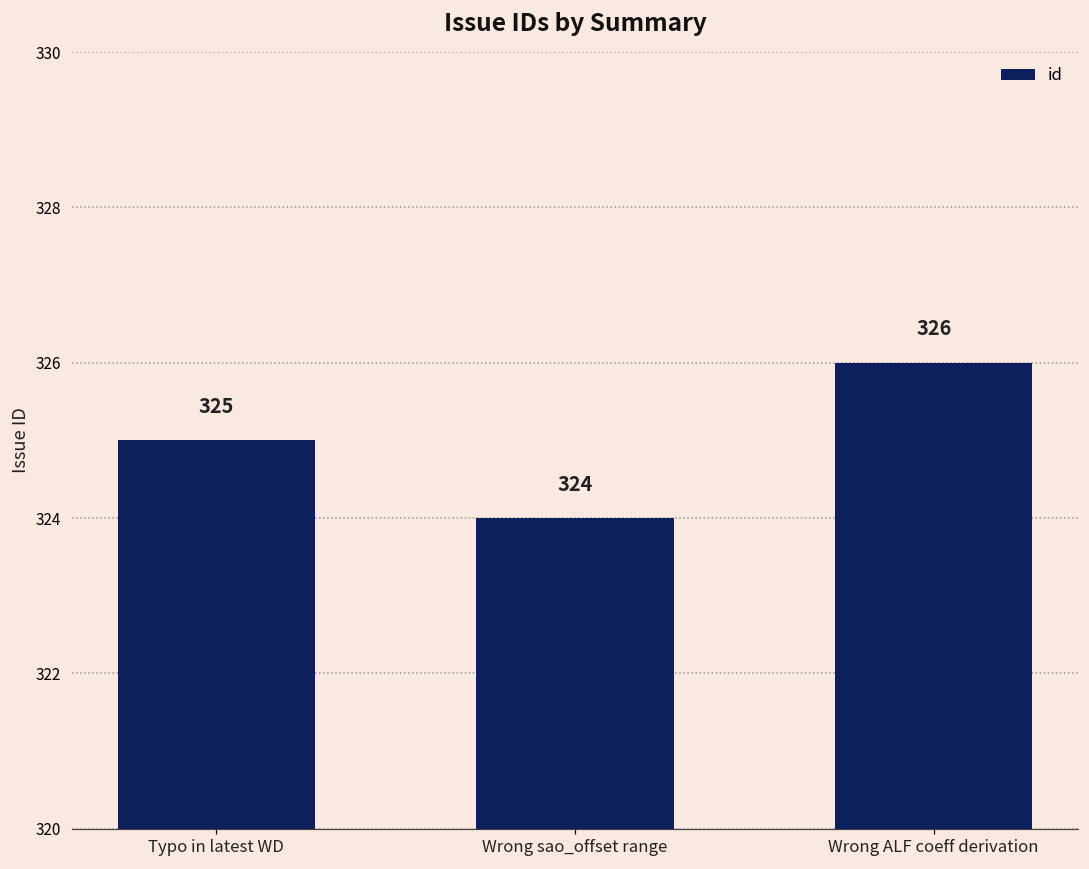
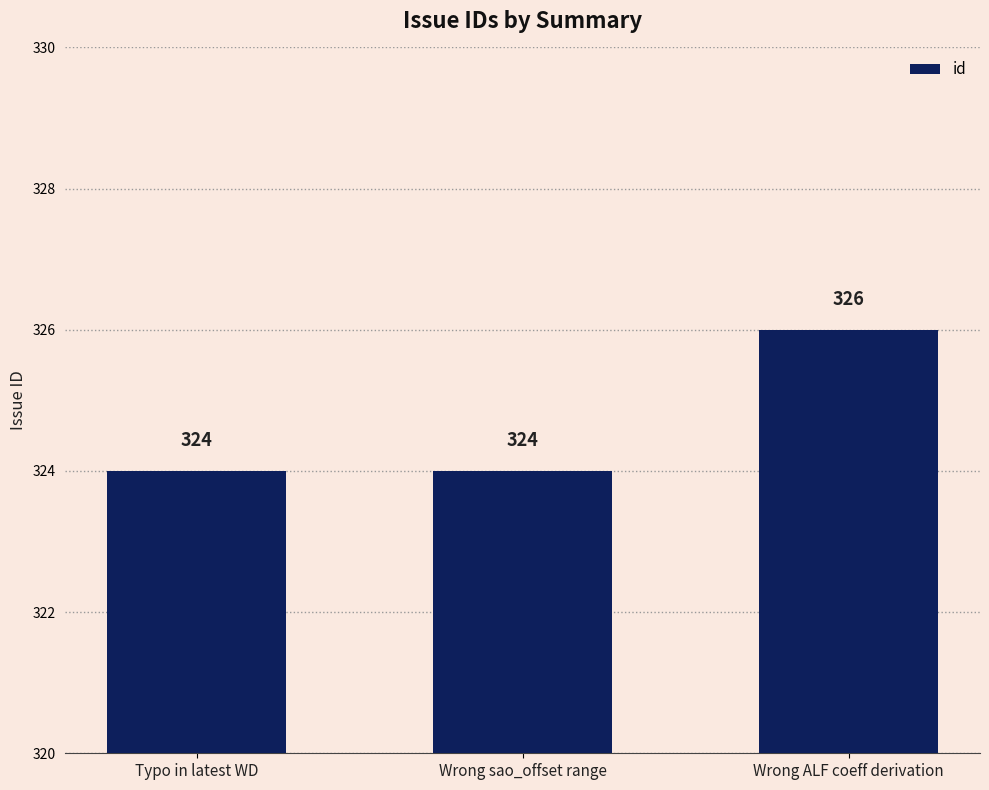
  {
-   "Typo in latest WD": 325,
+   "Typo in latest WD": 324,
    "Wrong sao_offset range": 324,
    "Wrong ALF coeff derivation": 326
  }
